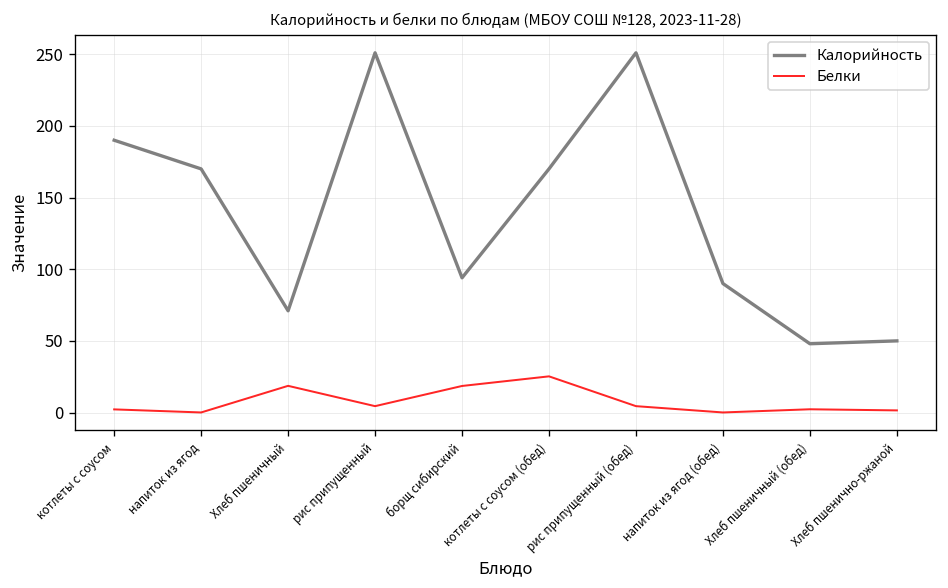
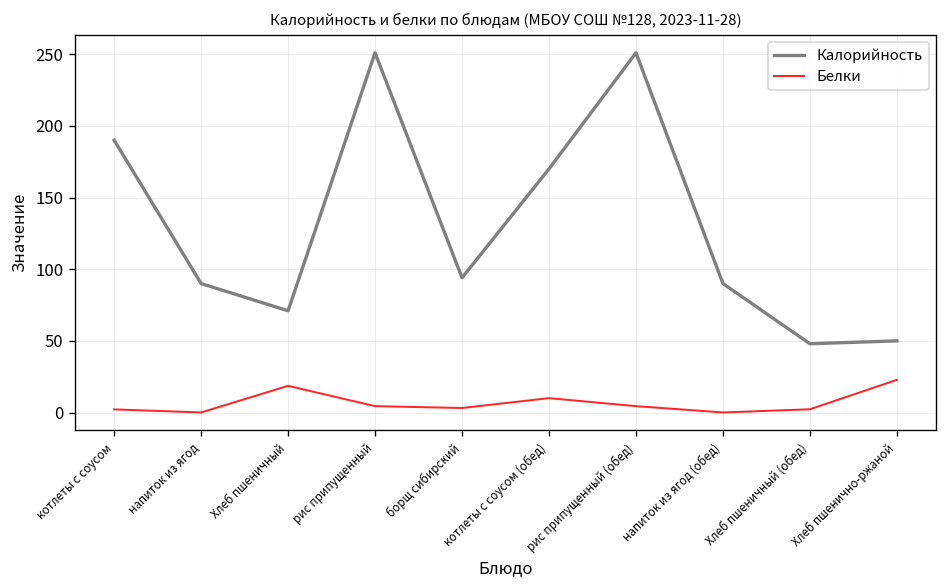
  {
    "Калорийность": {
      "котлеты с соусом": 190,
-     "напиток из ягод": 170,
+     "напиток из ягод": 90,
      "Хлеб пшеничный": 71,
      "рис припущенный": 251,
      "борщ сибирский": 94,
      "котлеты с соусом (обед)": 170,
      "рис припущенный (обед)": 251,
      "напиток из ягод (обед)": 90,
      "Хлеб пшеничный (обед)": 48,
      "Хлеб пшенично-ржаной": 50
    },
    "Белки": {
      "котлеты с соусом": 2,
      "напиток из ягод": 0,
      "Хлеб пшеничный": 19,
      "рис припущенный": 4,
-     "борщ сибирский": 19,
-     "котлеты с соусом (обед)": 25,
+     "борщ сибирский": 3,
+     "котлеты с соусом (обед)": 10,
      "рис припущенный (обед)": 4,
      "напиток из ягод (обед)": 0,
      "Хлеб пшеничный (обед)": 2,
-     "Хлеб пшенично-ржаной": 2
+     "Хлеб пшенично-ржаной": 23
    }
  }
